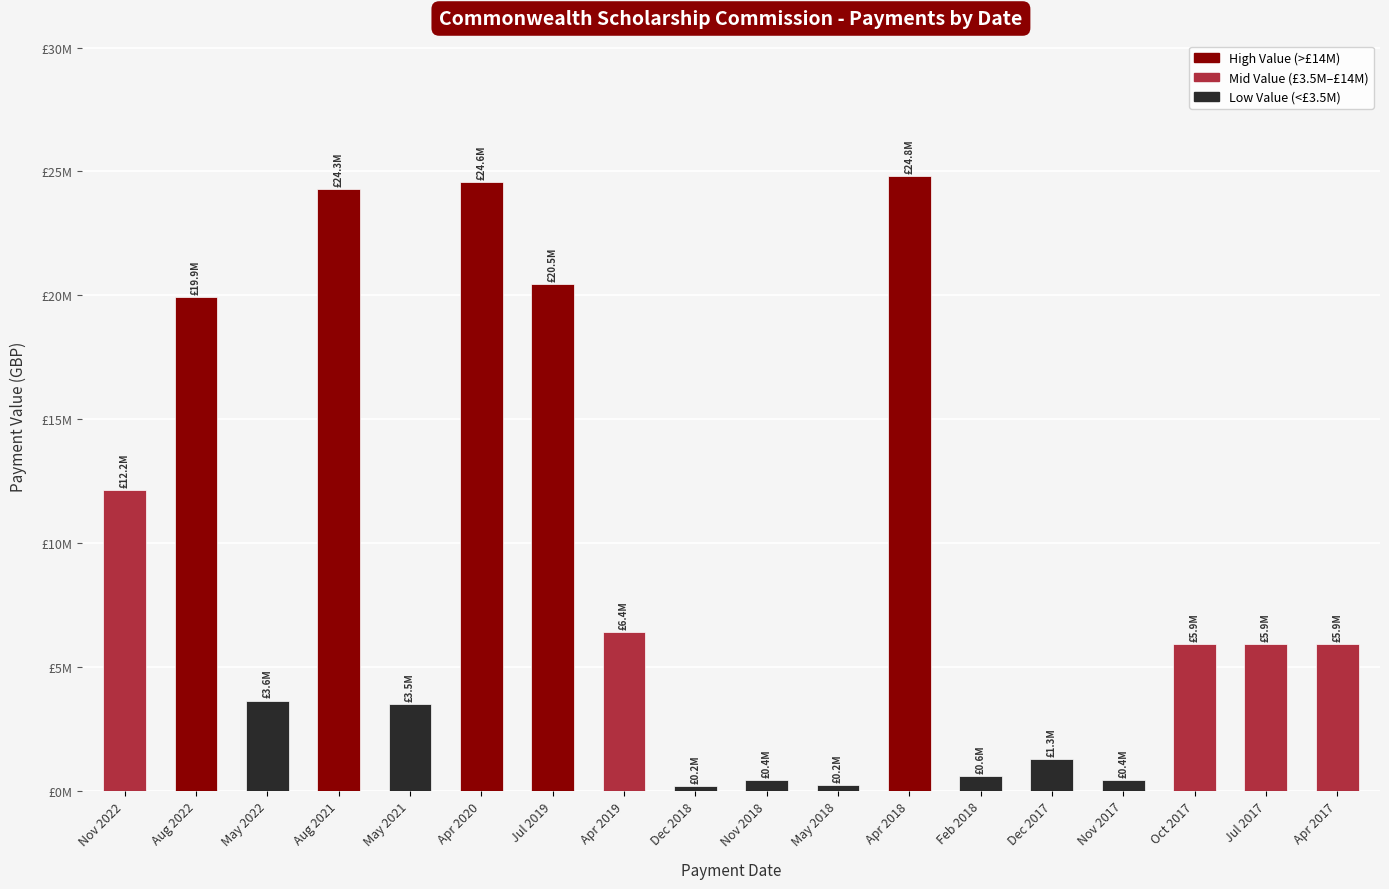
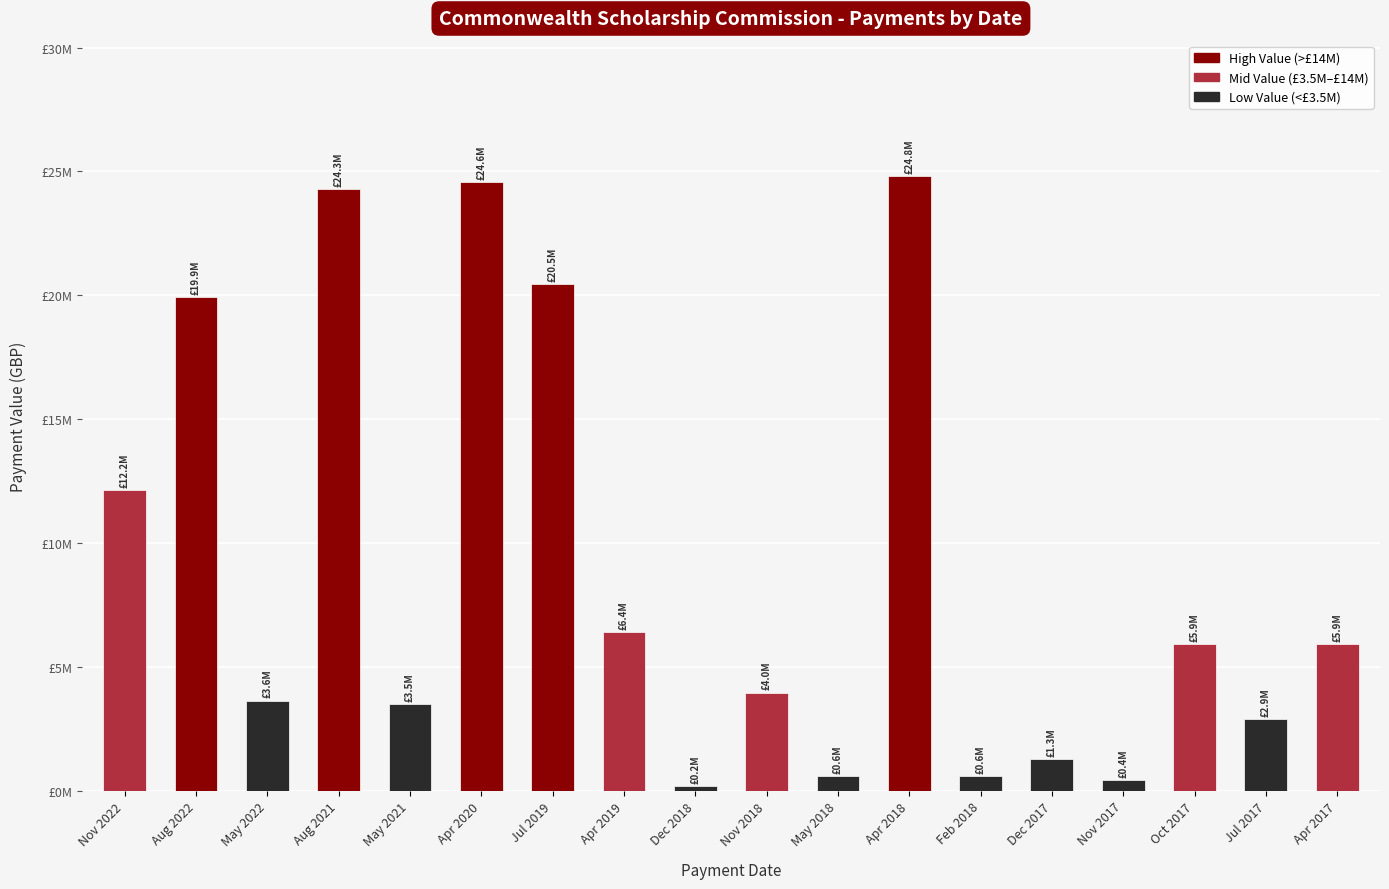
  {
    "Nov 2022": "£12.2M",
    "Aug 2022": "£19.9M",
    "May 2022": "£3.6M",
    "Aug 2021": "£24.3M",
    "May 2021": "£3.5M",
    "Apr 2020": "£24.6M",
    "Jul 2019": "£20.5M",
    "Apr 2019": "£6.4M",
    "Dec 2018": "£0.2M",
-   "Nov 2018": "£0.4M",
-   "May 2018": "£0.2M",
+   "Nov 2018": "£4.0M",
+   "May 2018": "£0.6M",
    "Apr 2018": "£24.8M",
    "Feb 2018": "£0.6M",
    "Dec 2017": "£1.3M",
    "Nov 2017": "£0.4M",
    "Oct 2017": "£5.9M",
-   "Jul 2017": "£5.9M",
+   "Jul 2017": "£2.9M",
    "Apr 2017": "£5.9M"
  }
